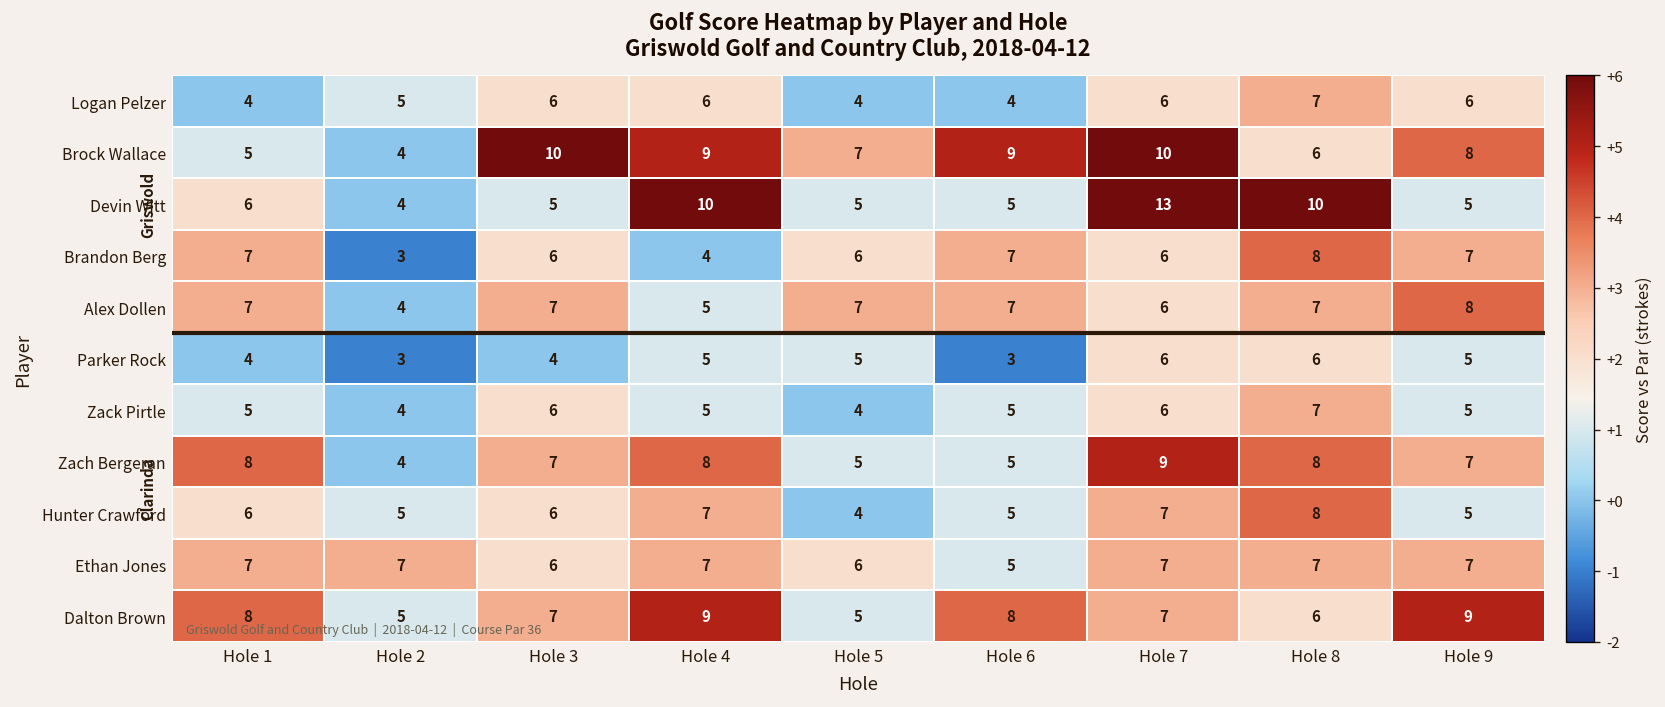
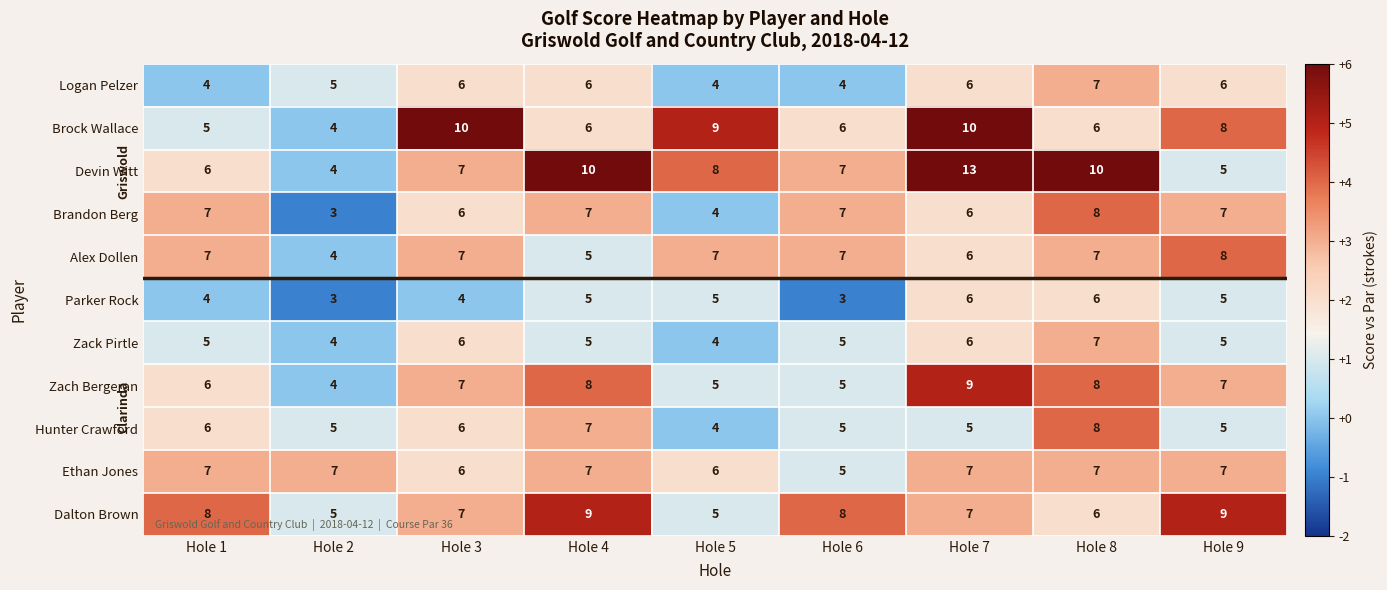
  {
    "Logan Pelzer": {
      "Hole 1": 4,
      "Hole 2": 5,
      "Hole 3": 6,
      "Hole 4": 6,
      "Hole 5": 4,
      "Hole 6": 4,
      "Hole 7": 6,
      "Hole 8": 7,
      "Hole 9": 6
    },
    "Brock Wallace": {
      "Hole 1": 5,
      "Hole 2": 4,
      "Hole 3": 10,
-     "Hole 4": 9,
-     "Hole 5": 7,
-     "Hole 6": 9,
+     "Hole 4": 6,
+     "Hole 5": 9,
+     "Hole 6": 6,
      "Hole 7": 10,
      "Hole 8": 6,
      "Hole 9": 8
    },
    "Devin Witt": {
      "Hole 1": 6,
      "Hole 2": 4,
-     "Hole 3": 5,
+     "Hole 3": 7,
      "Hole 4": 10,
-     "Hole 5": 5,
-     "Hole 6": 5,
+     "Hole 5": 8,
+     "Hole 6": 7,
      "Hole 7": 13,
      "Hole 8": 10,
      "Hole 9": 5
    },
    "Brandon Berg": {
      "Hole 1": 7,
      "Hole 2": 3,
      "Hole 3": 6,
-     "Hole 4": 4,
-     "Hole 5": 6,
+     "Hole 4": 7,
+     "Hole 5": 4,
      "Hole 6": 7,
      "Hole 7": 6,
      "Hole 8": 8,
      "Hole 9": 7
    },
    "Alex Dollen": {
      "Hole 1": 7,
      "Hole 2": 4,
      "Hole 3": 7,
      "Hole 4": 5,
      "Hole 5": 7,
      "Hole 6": 7,
      "Hole 7": 6,
      "Hole 8": 7,
      "Hole 9": 8
    },
    "Parker Rock": {
      "Hole 1": 4,
      "Hole 2": 3,
      "Hole 3": 4,
      "Hole 4": 5,
      "Hole 5": 5,
      "Hole 6": 3,
      "Hole 7": 6,
      "Hole 8": 6,
      "Hole 9": 5
    },
    "Zack Pirtle": {
      "Hole 1": 5,
      "Hole 2": 4,
      "Hole 3": 6,
      "Hole 4": 5,
      "Hole 5": 4,
      "Hole 6": 5,
      "Hole 7": 6,
      "Hole 8": 7,
      "Hole 9": 5
    },
    "Zach Bergeran": {
-     "Hole 1": 8,
+     "Hole 1": 6,
      "Hole 2": 4,
      "Hole 3": 7,
      "Hole 4": 8,
      "Hole 5": 5,
      "Hole 6": 5,
      "Hole 7": 9,
      "Hole 8": 8,
      "Hole 9": 7
    },
    "Hunter Crawford": {
      "Hole 1": 6,
      "Hole 2": 5,
      "Hole 3": 6,
      "Hole 4": 7,
      "Hole 5": 4,
      "Hole 6": 5,
-     "Hole 7": 7,
+     "Hole 7": 5,
      "Hole 8": 8,
      "Hole 9": 5
    },
    "Ethan Jones": {
      "Hole 1": 7,
      "Hole 2": 7,
      "Hole 3": 6,
      "Hole 4": 7,
      "Hole 5": 6,
      "Hole 6": 5,
      "Hole 7": 7,
      "Hole 8": 7,
      "Hole 9": 7
    },
    "Dalton Brown": {
      "Hole 1": 8,
      "Hole 3": 7,
      "Hole 4": 9,
      "Hole 5": 5,
      "Hole 6": 8,
      "Hole 7": 7,
      "Hole 8": 6,
      "Hole 9": 9
    }
  }
